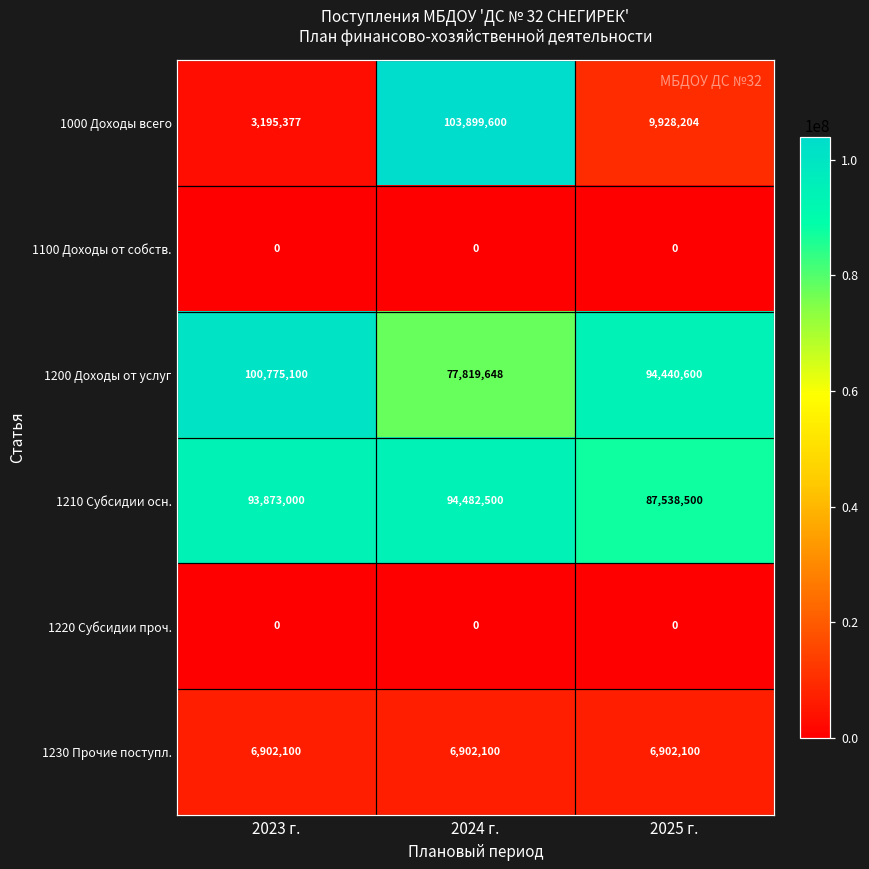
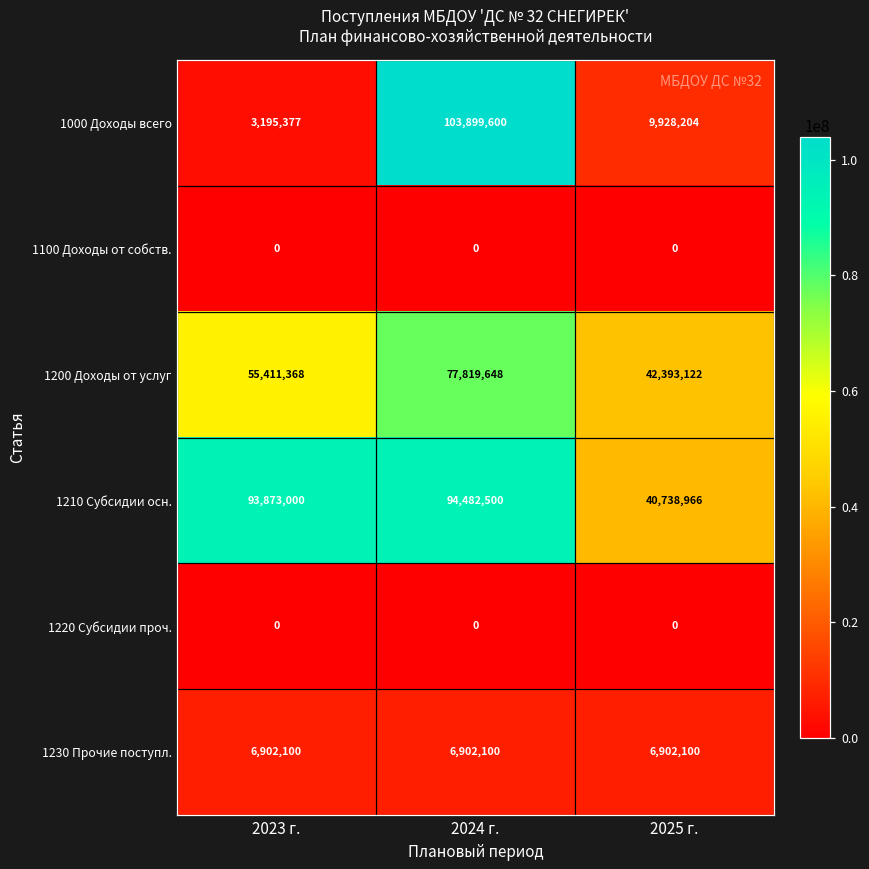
  {
    "1000 Доходы всего": {
      "2023 г.": "3,195,377",
      "2024 г.": "103,899,600"
    },
    "1100 Доходы от собств.": {
      "2023 г.": "0",
      "2024 г.": "0",
      "2025 г.": "0"
    },
    "1200 Доходы от услуг": {
-     "2023 г.": "100,775,100",
+     "2023 г.": "55,411,368",
      "2024 г.": "77,819,648",
-     "2025 г.": "94,440,600"
+     "2025 г.": "42,393,122"
    },
    "1210 Субсидии осн.": {
      "2023 г.": "93,873,000",
      "2024 г.": "94,482,500",
-     "2025 г.": "87,538,500"
+     "2025 г.": "40,738,966"
    },
    "1220 Субсидии проч.": {
      "2023 г.": "0",
      "2024 г.": "0",
      "2025 г.": "0"
    },
    "1230 Прочие поступл.": {
      "2023 г.": "6,902,100",
      "2024 г.": "6,902,100",
      "2025 г.": "6,902,100"
    }
  }
